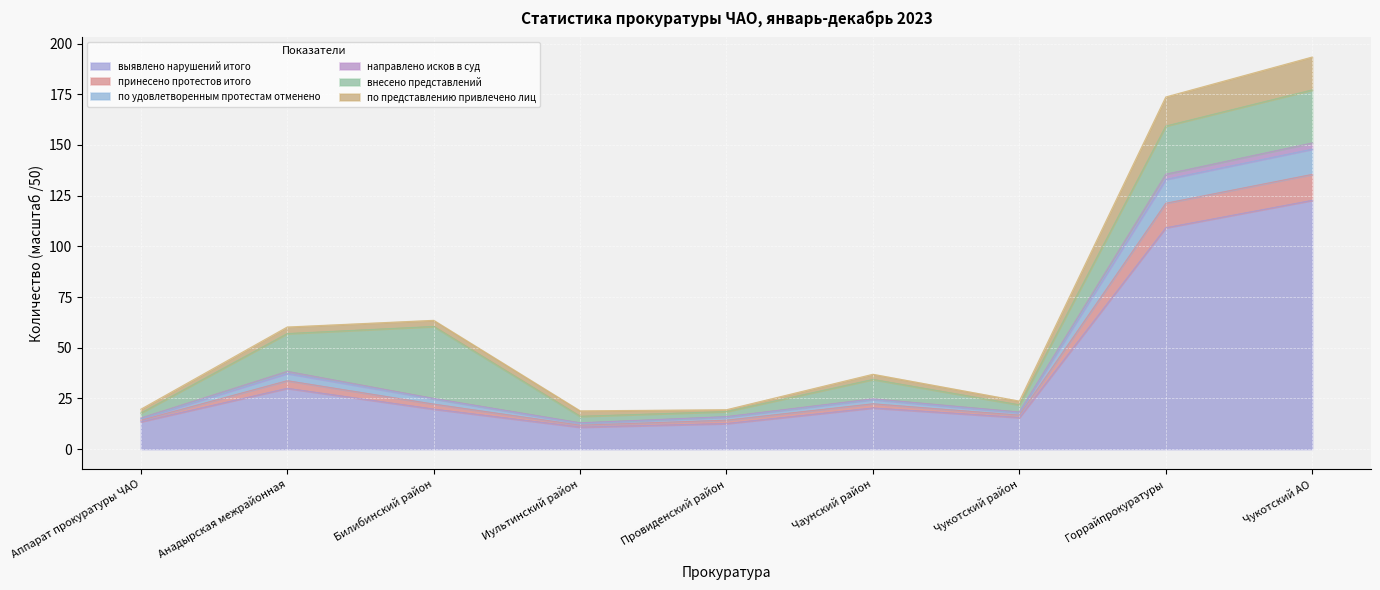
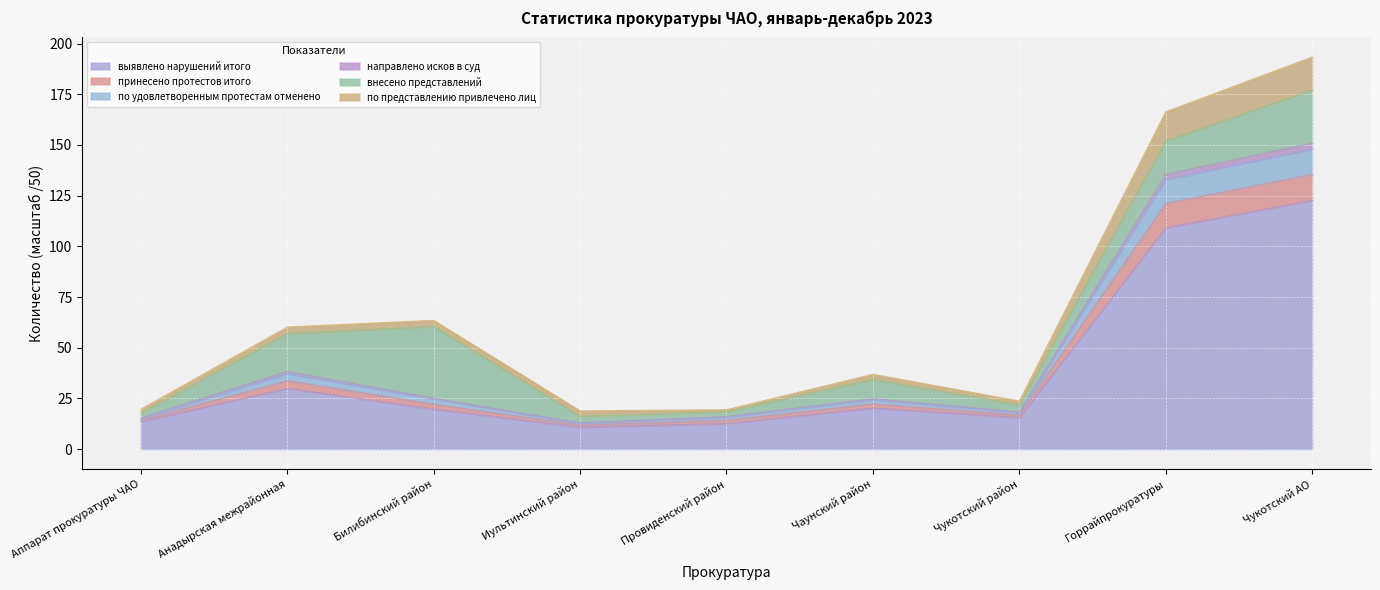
  {
    "внесено представлений": {
      "Аппарат прокуратуры ЧАО": 2,
      "Анадырская межрайонная": 19,
      "Билибинский район": 35,
      "Иультинский район": 3,
      "Чаунский район": 10,
      "Чукотский район": 4,
-     "Горрайпрокуратуры": 24,
+     "Горрайпрокуратуры": 16,
      "Чукотский АО": 26
    }
  }
